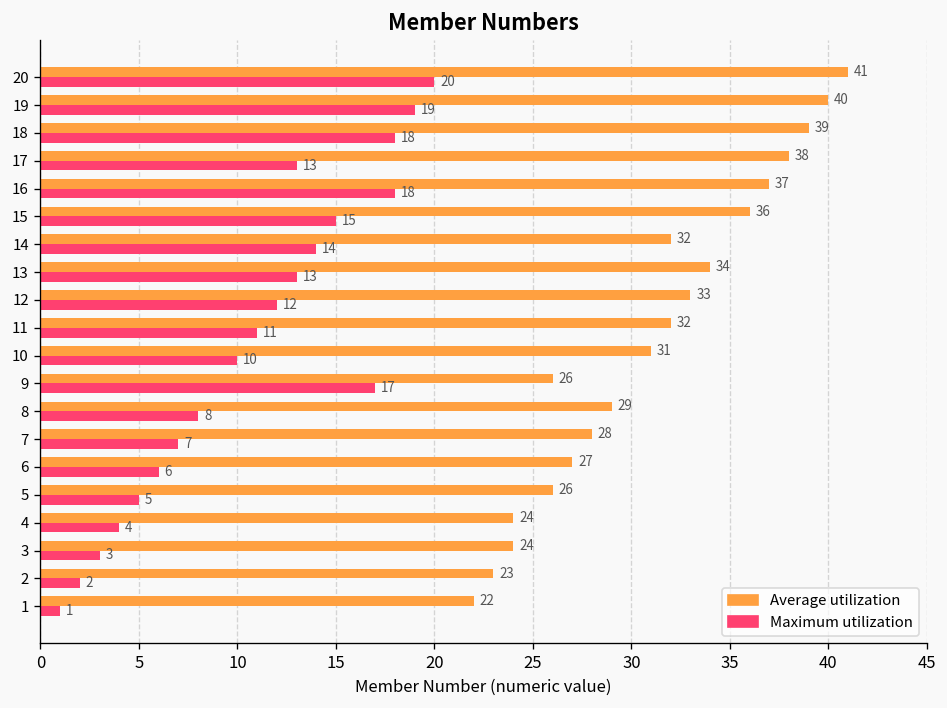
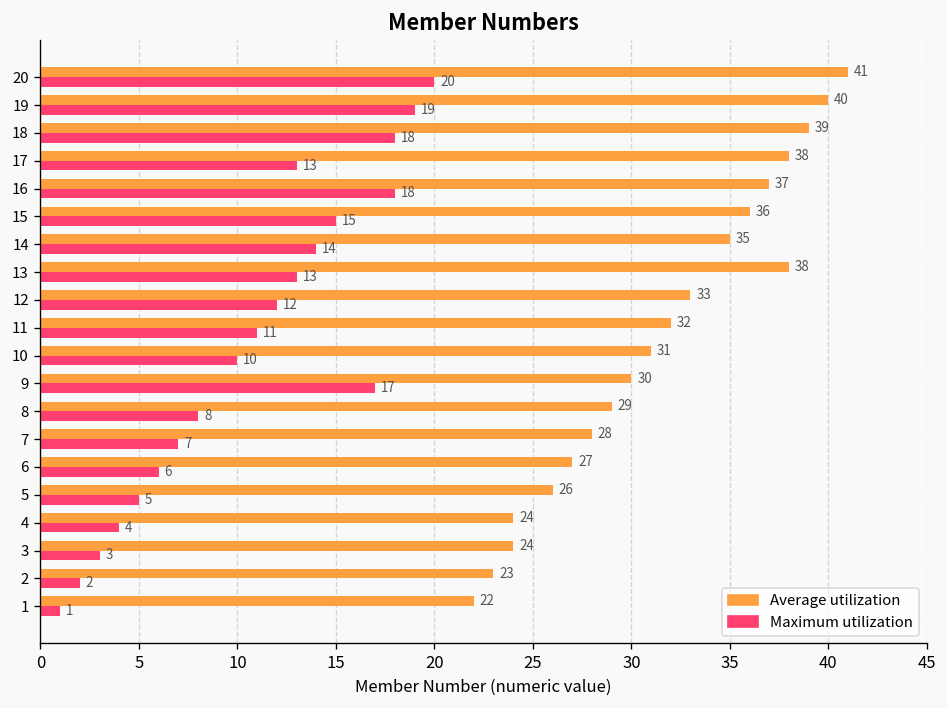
  {
    "Average utilization": {
      "20": 41,
      "19": 40,
      "18": 39,
      "17": 38,
      "16": 37,
      "15": 36,
-     "14": 32,
-     "13": 34,
+     "14": 35,
+     "13": 38,
      "12": 33,
      "11": 32,
      "10": 31,
-     "9": 26,
+     "9": 30,
      "8": 29,
      "7": 28,
      "6": 27,
      "5": 26,
      "4": 24,
      "3": 24,
      "2": 23,
      "1": 22
    },
    "Maximum utilization": {
      "20": 20,
      "19": 19,
      "18": 18,
      "17": 13,
      "16": 18,
      "15": 15,
      "14": 14,
      "13": 13,
      "12": 12,
      "11": 11,
      "10": 10,
      "9": 17,
      "8": 8,
      "7": 7,
      "6": 6,
      "5": 5,
      "4": 4,
      "3": 3,
      "2": 2,
      "1": 1
    }
  }
